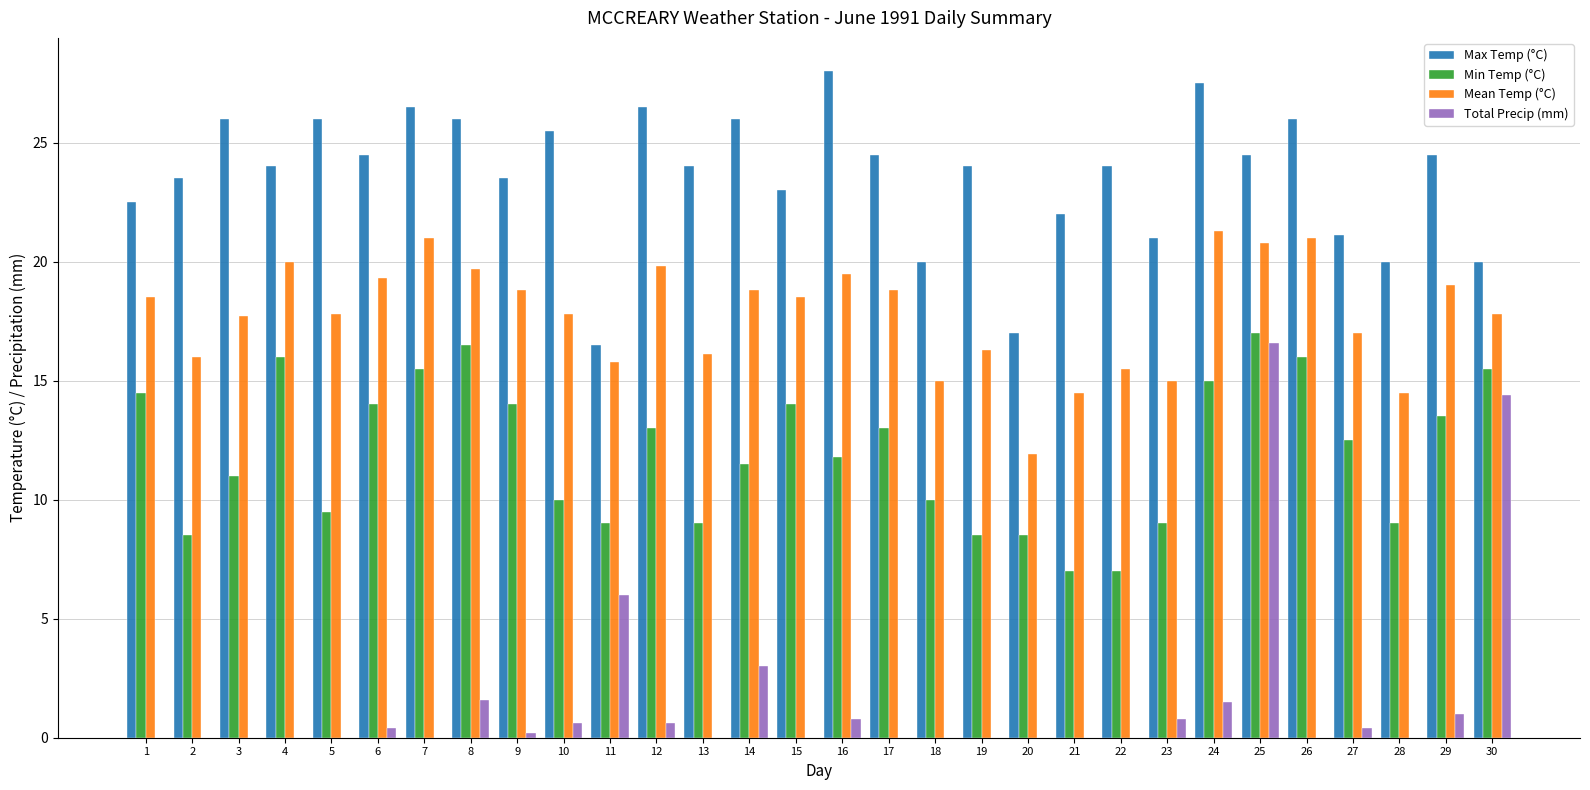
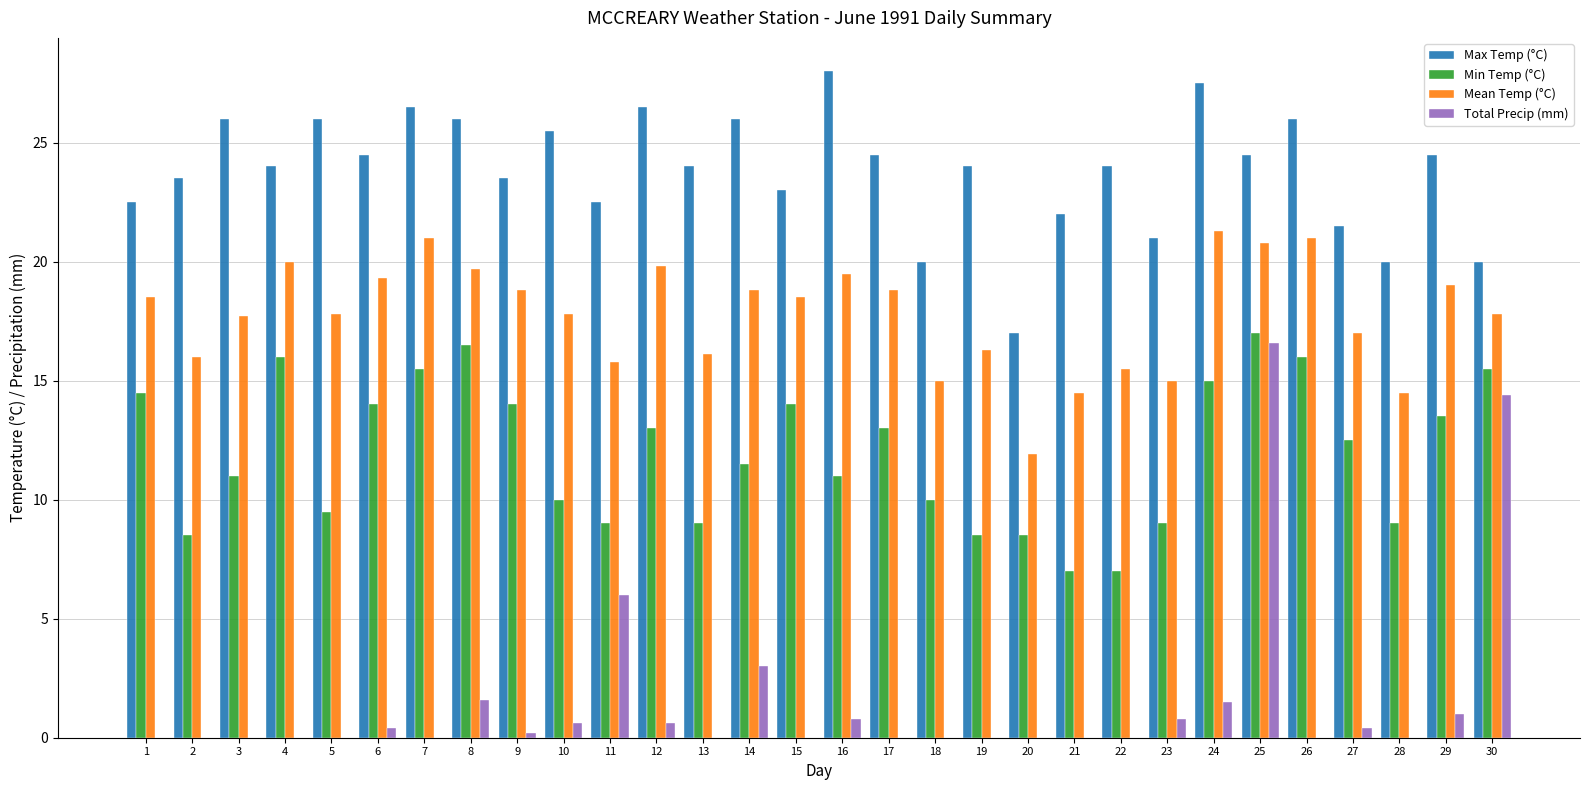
  {
    "Max Temp (°C)": {
      "1": 22.5,
      "2": 23.5,
      "3": 26.0,
      "4": 24.0,
      "5": 26.0,
      "6": 24.5,
      "7": 26.5,
      "8": 26.0,
      "9": 23.5,
      "10": 25.5,
-     "11": 16.5,
+     "11": 22.5,
      "12": 26.5,
      "13": 24.0,
      "14": 26.0,
      "15": 23.0,
      "16": 28.0,
      "17": 24.5,
      "18": 20.0,
      "19": 24.0,
      "20": 17.0,
      "21": 22.0,
      "22": 24.0,
      "23": 21.0,
      "24": 27.5,
      "25": 24.5,
      "26": 26.0,
-     "27": 21.1,
+     "27": 21.5,
      "28": 20.0,
      "29": 24.5,
      "30": 20.0
    },
    "Min Temp (°C)": {
      "1": 14.5,
      "2": 8.5,
      "3": 11.0,
      "4": 16.0,
      "5": 9.5,
      "6": 14.0,
      "7": 15.5,
      "8": 16.5,
      "9": 14.0,
      "10": 10.0,
      "11": 9.0,
      "12": 13.0,
      "13": 9.0,
      "14": 11.5,
      "15": 14.0,
-     "16": 11.8,
+     "16": 11.0,
      "17": 13.0,
      "18": 10.0,
      "19": 8.5,
      "20": 8.5,
      "21": 7.0,
      "22": 7.0,
      "23": 9.0,
      "24": 15.0,
      "25": 17.0,
      "26": 16.0,
      "27": 12.5,
      "28": 9.0,
      "29": 13.5,
      "30": 15.5
    },
    "Mean Temp (°C)": {
      "1": 18.5,
      "2": 16.0,
      "3": 17.7,
      "4": 20.0,
      "5": 17.8,
      "6": 19.3,
      "7": 21.0,
      "8": 19.7,
      "9": 18.8,
      "10": 17.8,
      "11": 15.8,
      "12": 19.8,
      "13": 16.1,
      "14": 18.8,
      "15": 18.5,
      "16": 19.5,
      "17": 18.8,
      "18": 15.0,
      "19": 16.3,
      "20": 11.9,
      "21": 14.5,
      "22": 15.5,
      "23": 15.0,
      "24": 21.3,
      "25": 20.8,
      "26": 21.0,
      "27": 17.0,
      "28": 14.5,
      "29": 19.0,
      "30": 17.8
    },
    "Total Precip (mm)": {
      "1": 0.0,
      "2": 0.0,
      "3": 0.0,
      "4": 0.0,
      "5": 0.0,
      "6": 0.4,
      "7": 0.0,
      "8": 1.6,
      "9": 0.2,
      "10": 0.6,
      "11": 6.0,
      "12": 0.6,
      "13": 0.0,
      "14": 3.0,
      "15": 0.0,
      "16": 0.8,
      "17": 0.0,
      "18": 0.0,
      "19": 0.0,
      "20": 0.0,
      "21": 0.0,
      "22": 0.0,
      "23": 0.8,
      "24": 1.5,
      "25": 16.6,
      "26": 0.0,
      "27": 0.4,
      "28": 0.0,
      "29": 1.0,
      "30": 14.4
    }
  }
